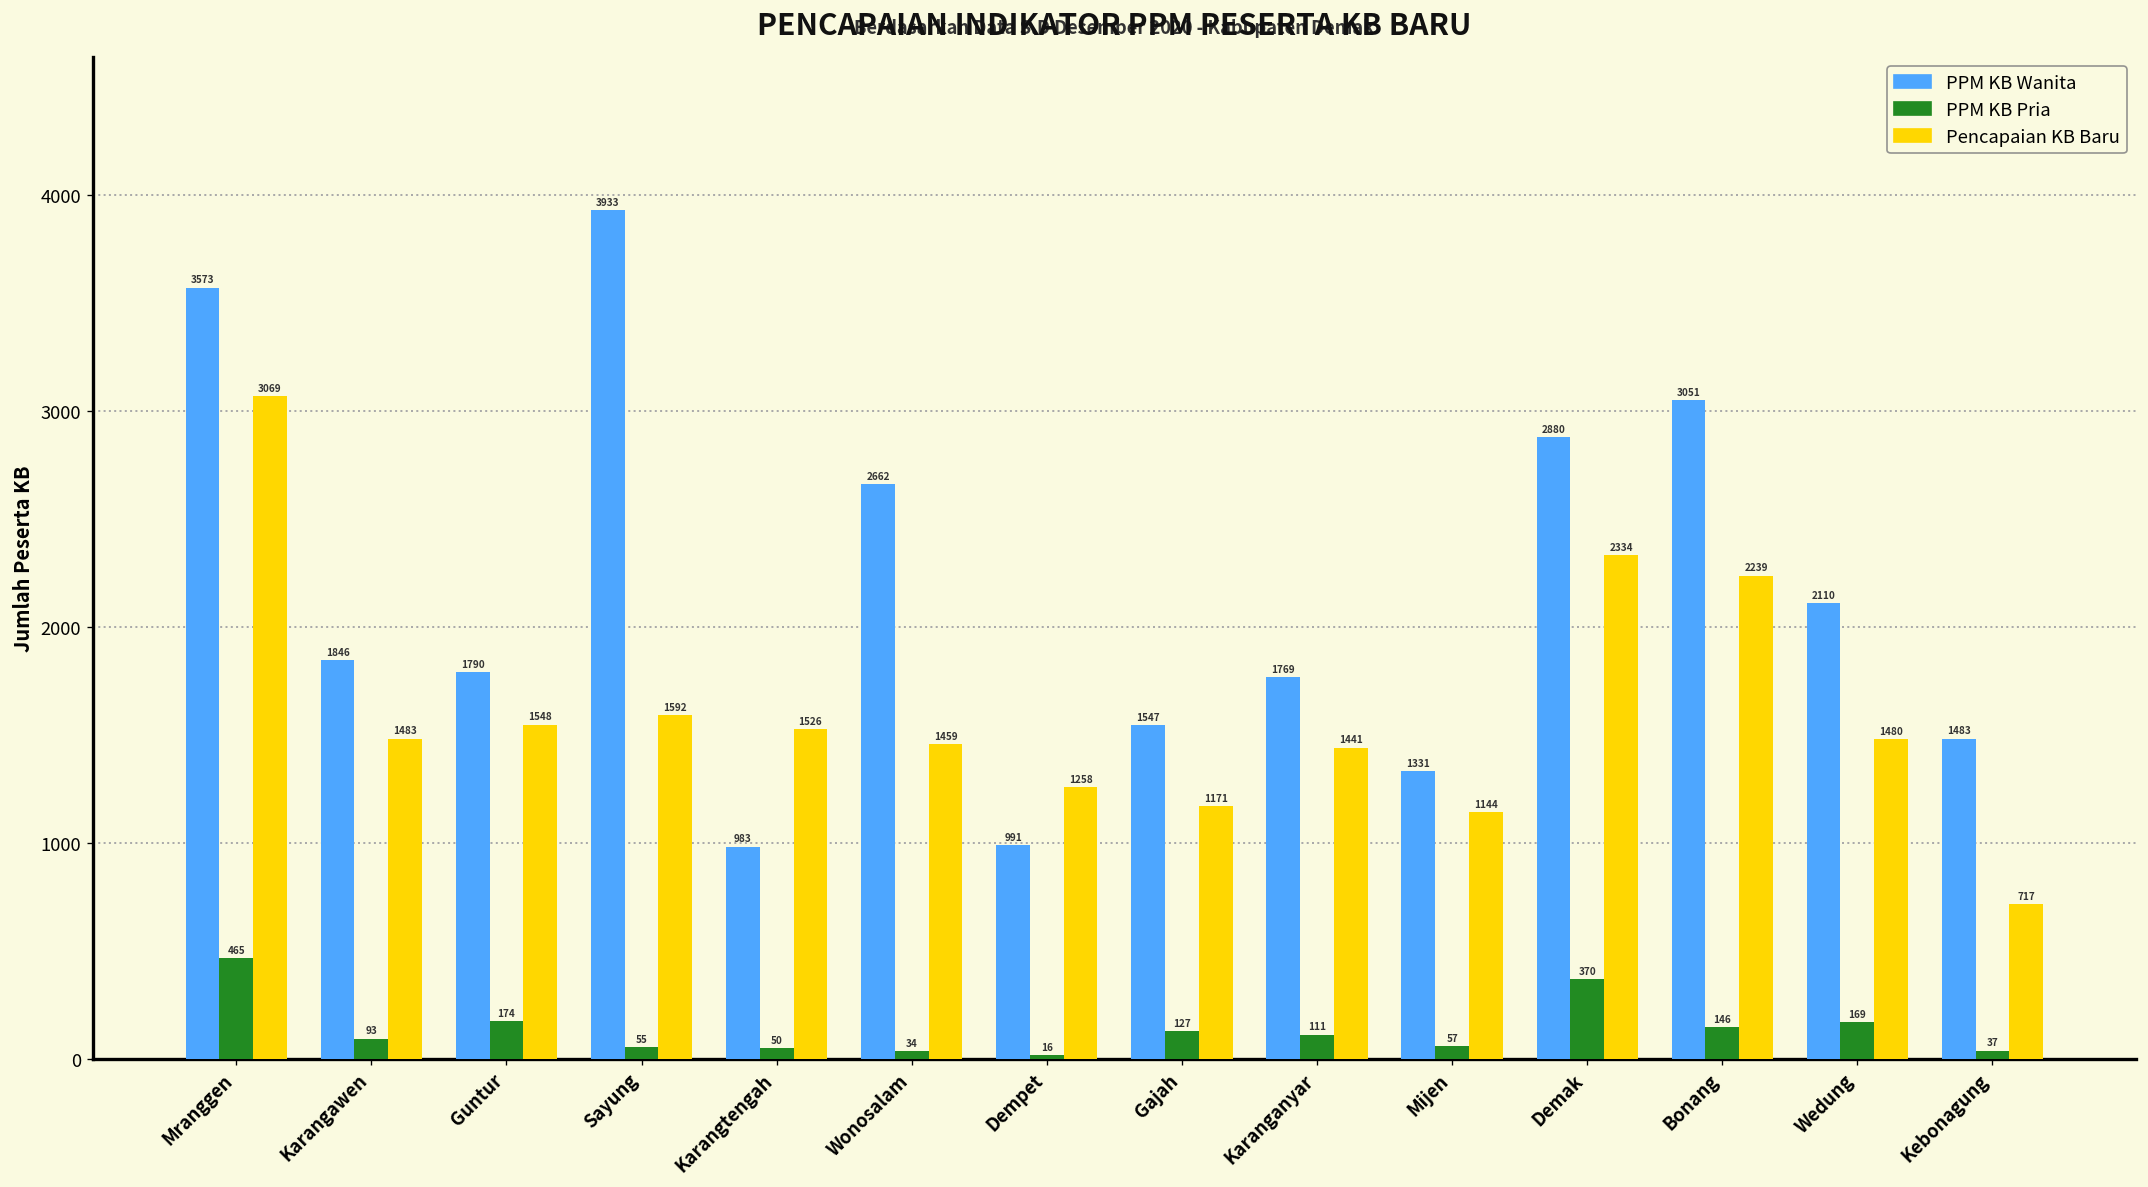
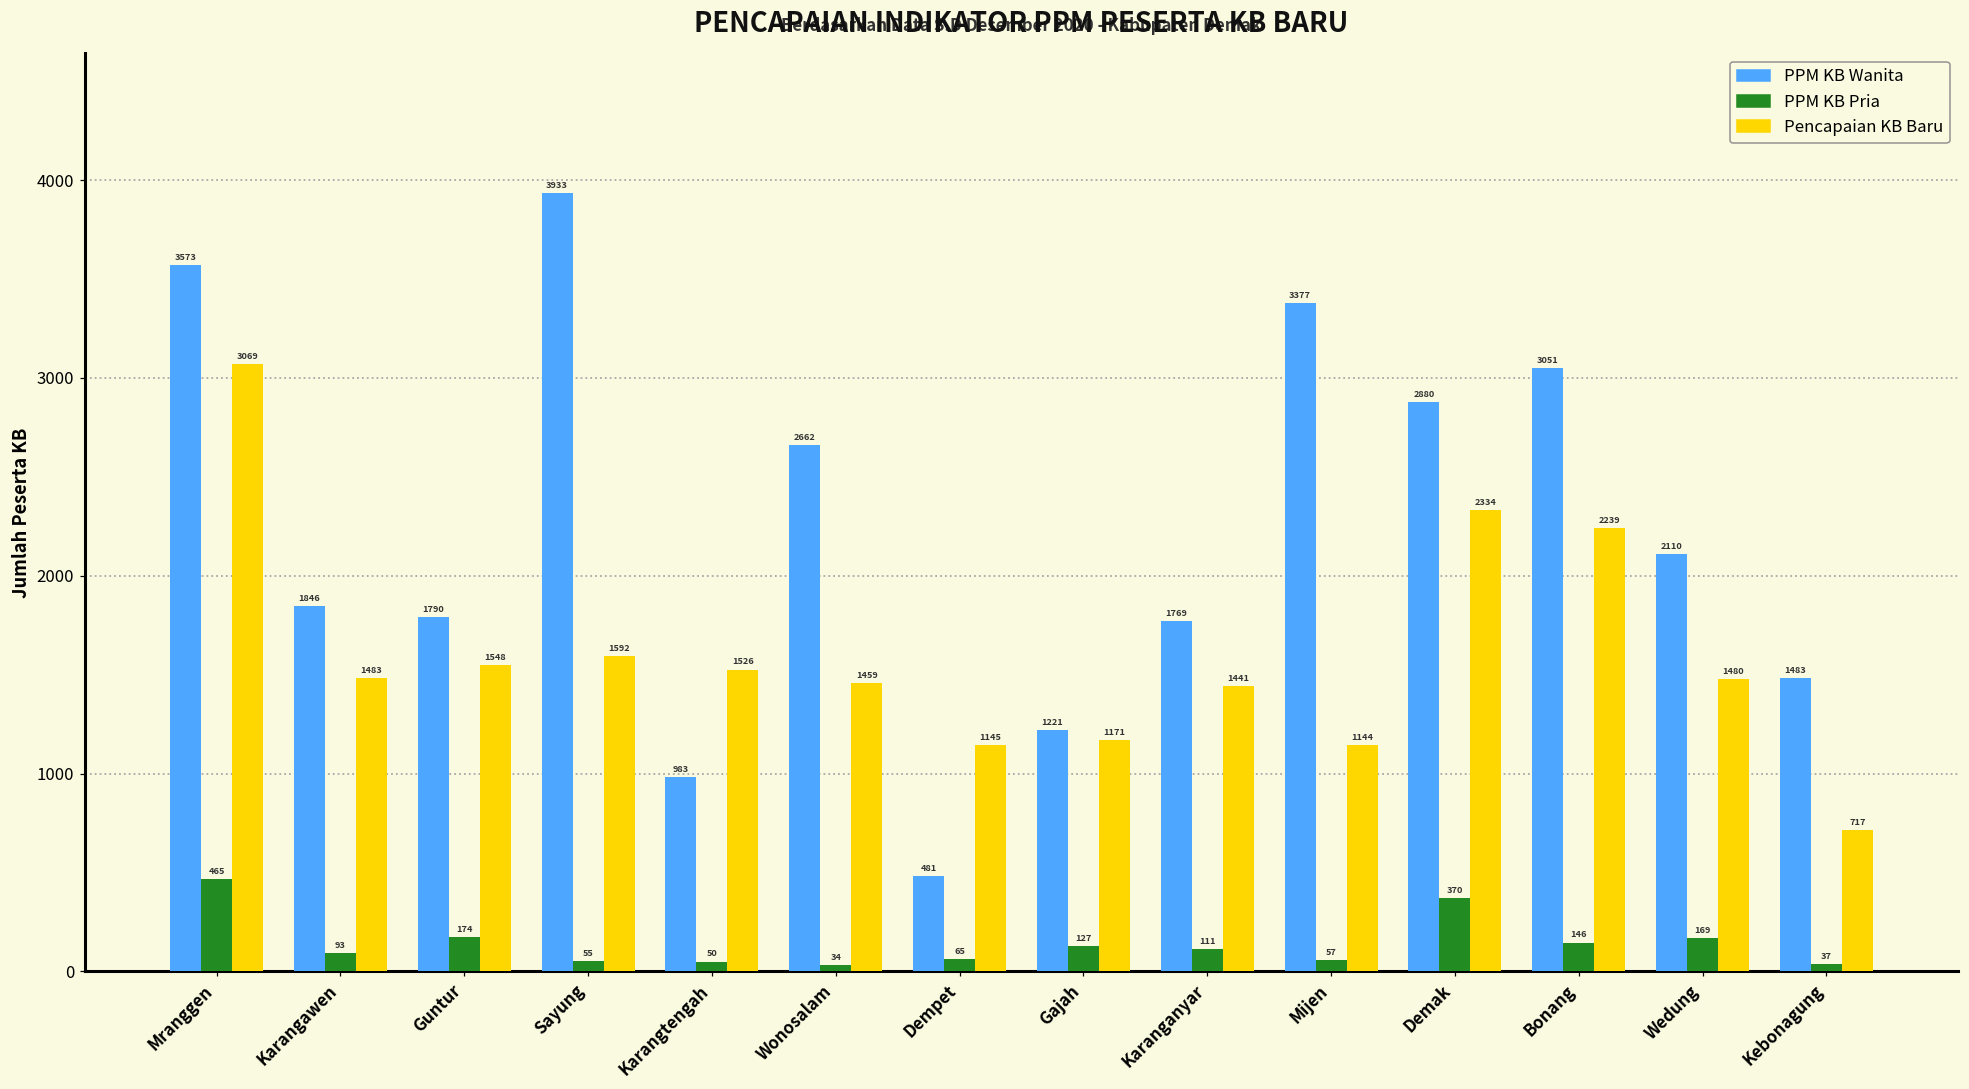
  {
    "PPM KB Wanita": {
      "Mranggen": 3573,
      "Karangawen": 1846,
      "Guntur": 1790,
      "Sayung": 3933,
      "Karangtengah": 983,
      "Wonosalam": 2662,
-     "Dempet": 991,
-     "Gajah": 1547,
+     "Dempet": 481,
+     "Gajah": 1221,
      "Karanganyar": 1769,
-     "Mijen": 1331,
+     "Mijen": 3377,
      "Demak": 2880,
      "Bonang": 3051,
      "Wedung": 2110,
      "Kebonagung": 1483
    },
    "PPM KB Pria": {
      "Mranggen": 465,
      "Karangawen": 93,
      "Guntur": 174,
      "Sayung": 55,
      "Karangtengah": 50,
      "Wonosalam": 34,
-     "Dempet": 16,
+     "Dempet": 65,
      "Gajah": 127,
      "Karanganyar": 111,
      "Mijen": 57,
      "Demak": 370,
      "Bonang": 146,
      "Wedung": 169,
      "Kebonagung": 37
    },
    "Pencapaian KB Baru": {
      "Mranggen": 3069,
      "Karangawen": 1483,
      "Guntur": 1548,
      "Sayung": 1592,
      "Karangtengah": 1526,
      "Wonosalam": 1459,
-     "Dempet": 1258,
+     "Dempet": 1145,
      "Gajah": 1171,
      "Karanganyar": 1441,
      "Mijen": 1144,
      "Demak": 2334,
      "Bonang": 2239,
      "Wedung": 1480,
      "Kebonagung": 717
    }
  }
